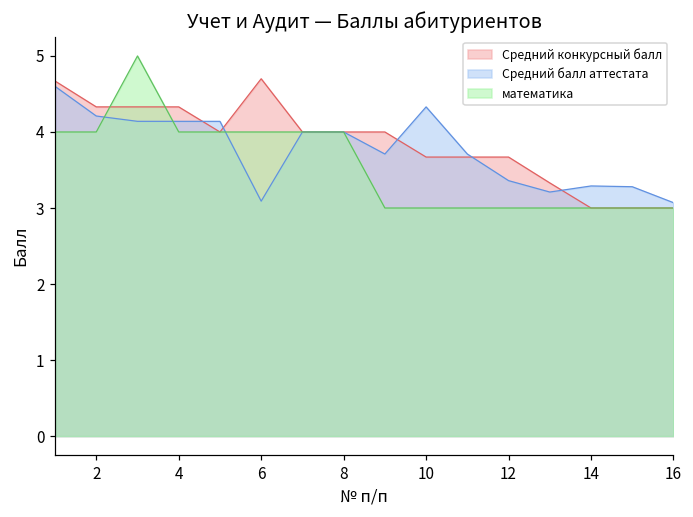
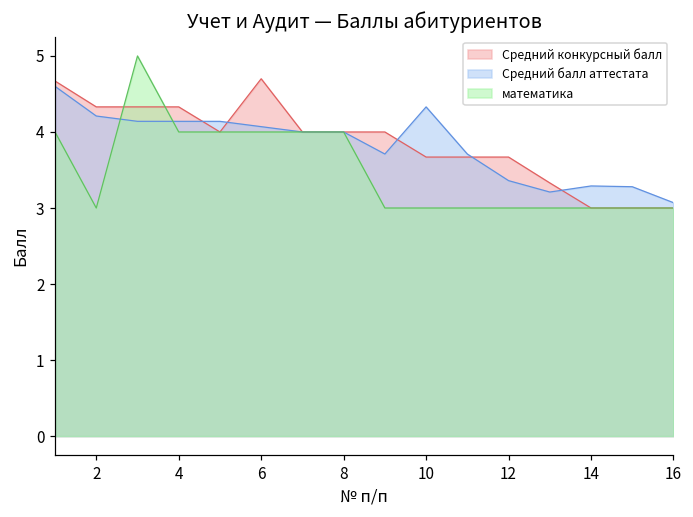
  {
    "Средний конкурсный балл": {
      "2": 4.3,
      "4": 4.3,
      "6": 4.7,
      "10": 3.7,
      "12": 3.7
    },
    "Средний балл аттестата": {
      "2": 4.2,
      "4": 4.1,
-     "6": 3.1,
+     "6": 4.1,
      "10": 4.3,
      "12": 3.4,
      "14": 3.3,
      "16": 3.1
    },
    "математика": {
-     "2": 4,
+     "2": 3,
      "4": 4,
      "6": 4,
      "10": 3,
      "12": 3
    }
  }
